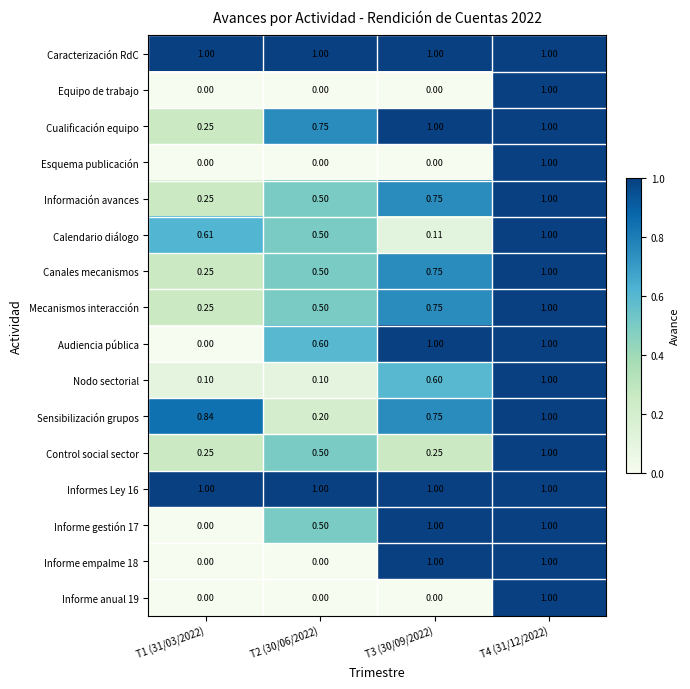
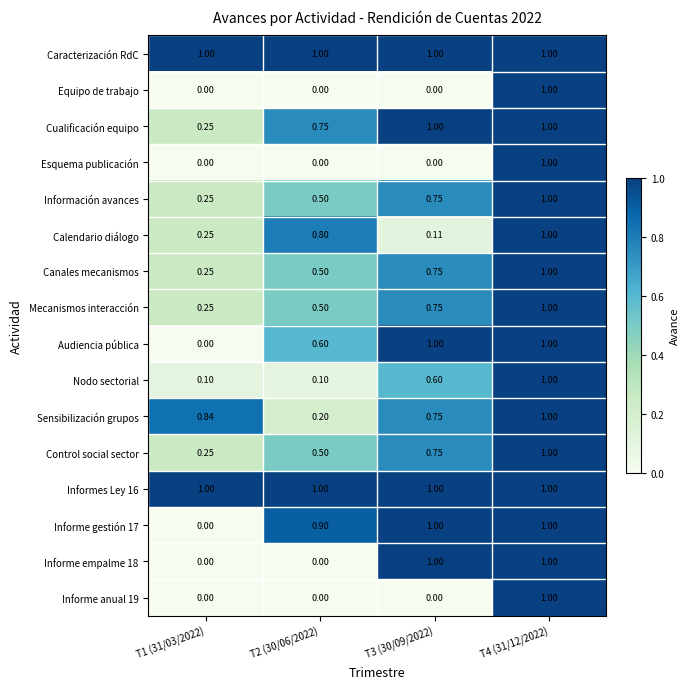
  {
    "Caracterización RdC": {
      "T1 (31/03/2022)": 1.00,
      "T2 (30/06/2022)": 1.00,
      "T3 (30/09/2022)": 1.00,
      "T4 (31/12/2022)": 1.00
    },
    "Equipo de trabajo": {
      "T1 (31/03/2022)": 0.00,
      "T2 (30/06/2022)": 0.00,
      "T3 (30/09/2022)": 0.00,
      "T4 (31/12/2022)": 1.00
    },
    "Cualificación equipo": {
      "T1 (31/03/2022)": 0.25,
      "T2 (30/06/2022)": 0.75,
      "T3 (30/09/2022)": 1.00,
      "T4 (31/12/2022)": 1.00
    },
    "Esquema publicación": {
      "T1 (31/03/2022)": 0.00,
      "T2 (30/06/2022)": 0.00,
      "T3 (30/09/2022)": 0.00,
      "T4 (31/12/2022)": 1.00
    },
    "Información avances": {
      "T1 (31/03/2022)": 0.25,
      "T2 (30/06/2022)": 0.50,
      "T3 (30/09/2022)": 0.75,
      "T4 (31/12/2022)": 1.00
    },
    "Calendario diálogo": {
-     "T1 (31/03/2022)": 0.61,
-     "T2 (30/06/2022)": 0.50,
+     "T1 (31/03/2022)": 0.25,
+     "T2 (30/06/2022)": 0.80,
      "T3 (30/09/2022)": 0.11,
      "T4 (31/12/2022)": 1.00
    },
    "Canales mecanismos": {
      "T1 (31/03/2022)": 0.25,
      "T2 (30/06/2022)": 0.50,
      "T3 (30/09/2022)": 0.75,
      "T4 (31/12/2022)": 1.00
    },
    "Mecanismos interacción": {
      "T1 (31/03/2022)": 0.25,
      "T2 (30/06/2022)": 0.50,
      "T3 (30/09/2022)": 0.75,
      "T4 (31/12/2022)": 1.00
    },
    "Audiencia pública": {
      "T1 (31/03/2022)": 0.00,
      "T2 (30/06/2022)": 0.60,
      "T3 (30/09/2022)": 1.00,
      "T4 (31/12/2022)": 1.00
    },
    "Nodo sectorial": {
      "T1 (31/03/2022)": 0.10,
      "T2 (30/06/2022)": 0.10,
      "T3 (30/09/2022)": 0.60,
      "T4 (31/12/2022)": 1.00
    },
    "Sensibilización grupos": {
      "T1 (31/03/2022)": 0.84,
      "T2 (30/06/2022)": 0.20,
      "T3 (30/09/2022)": 0.75,
      "T4 (31/12/2022)": 1.00
    },
    "Control social sector": {
      "T1 (31/03/2022)": 0.25,
      "T2 (30/06/2022)": 0.50,
-     "T3 (30/09/2022)": 0.25,
+     "T3 (30/09/2022)": 0.75,
      "T4 (31/12/2022)": 1.00
    },
    "Informes Ley 16": {
      "T1 (31/03/2022)": 1.00,
      "T2 (30/06/2022)": 1.00,
      "T3 (30/09/2022)": 1.00,
      "T4 (31/12/2022)": 1.00
    },
    "Informe gestión 17": {
      "T1 (31/03/2022)": 0.00,
-     "T2 (30/06/2022)": 0.50,
+     "T2 (30/06/2022)": 0.90,
      "T3 (30/09/2022)": 1.00,
      "T4 (31/12/2022)": 1.00
    },
    "Informe empalme 18": {
      "T1 (31/03/2022)": 0.00,
      "T2 (30/06/2022)": 0.00,
      "T3 (30/09/2022)": 1.00,
      "T4 (31/12/2022)": 1.00
    },
    "Informe anual 19": {
      "T1 (31/03/2022)": 0.00,
      "T2 (30/06/2022)": 0.00,
      "T3 (30/09/2022)": 0.00,
      "T4 (31/12/2022)": 1.00
    }
  }
